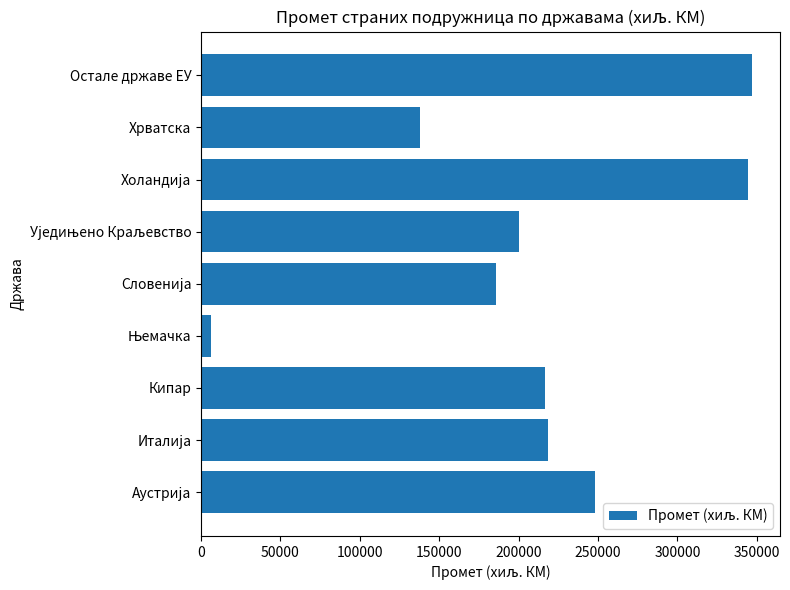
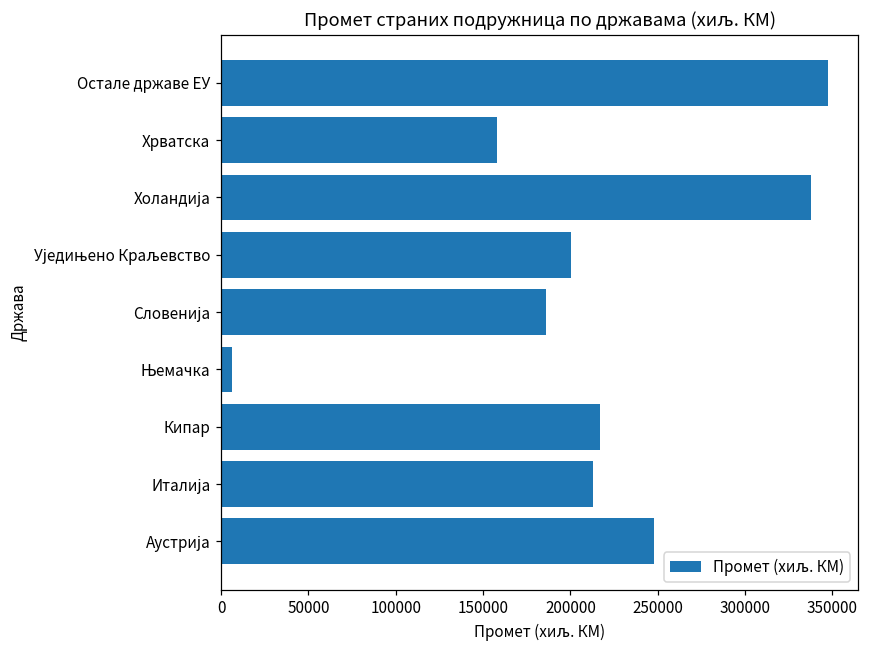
  {
    "Остале државе ЕУ": 347000,
-   "Хрватска": 138000,
-   "Холандија": 345000,
+   "Хрватска": 158000,
+   "Холандија": 338000,
    "Уједињено Краљевство": 200000,
    "Словенија": 186000,
    "Њемачка": 6000,
    "Кипар": 217000,
-   "Италија": 219000,
+   "Италија": 213000,
    "Аустрија": 248000
  }
